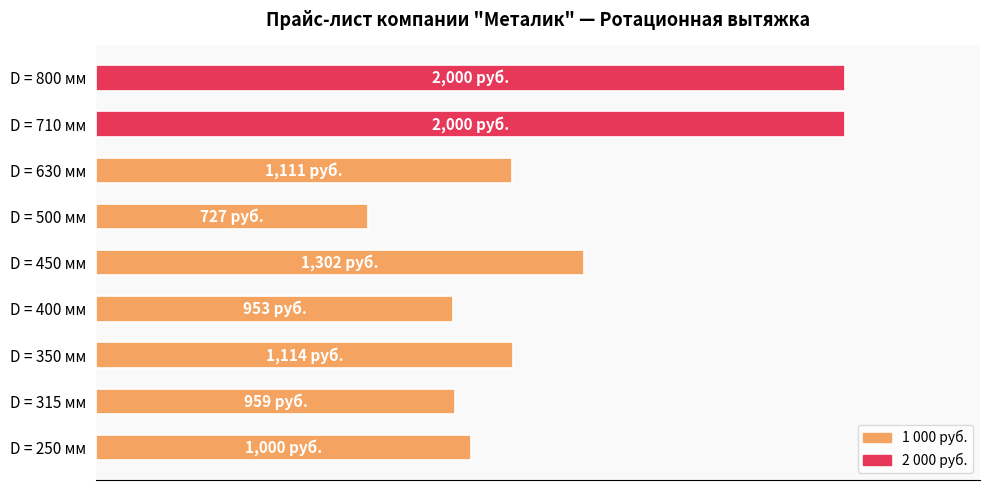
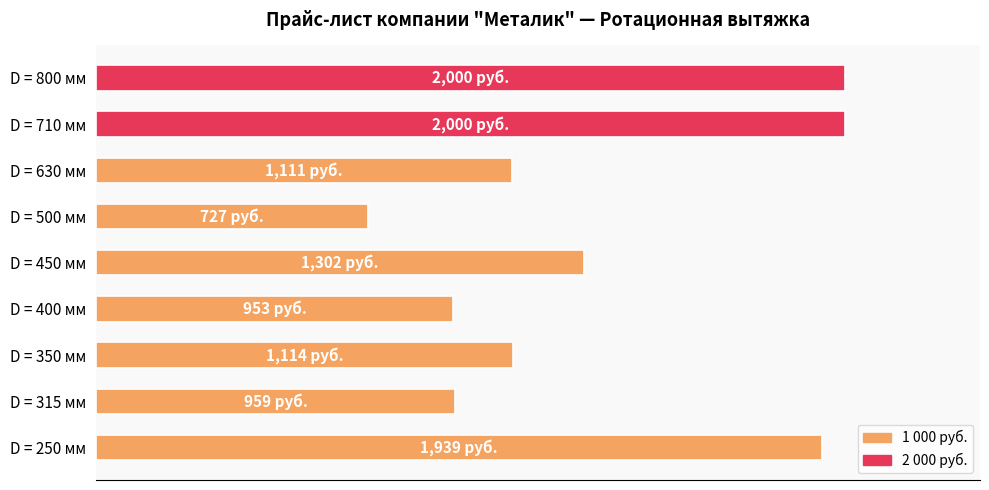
  {
    "D = 800 мм": "2,000",
    "D = 710 мм": "2,000",
    "D = 630 мм": "1,111",
    "D = 500 мм": "727",
    "D = 450 мм": "1,302",
    "D = 400 мм": "953",
    "D = 350 мм": "1,114",
    "D = 315 мм": "959",
-   "D = 250 мм": "1,000"
+   "D = 250 мм": "1,939"
  }
